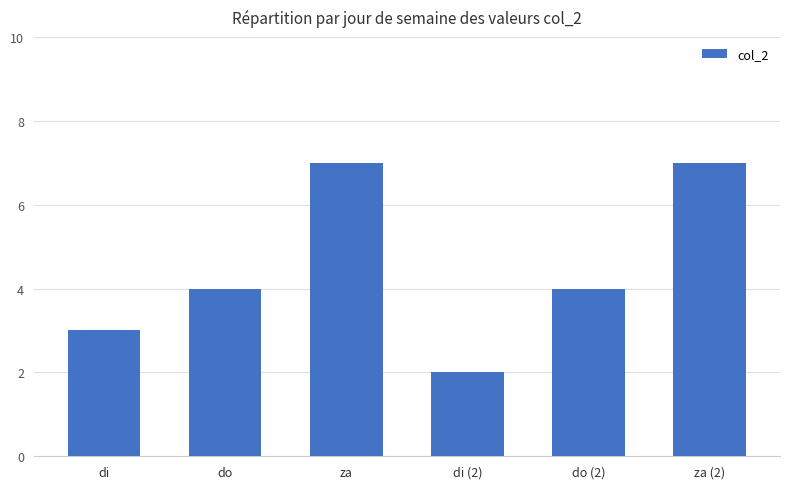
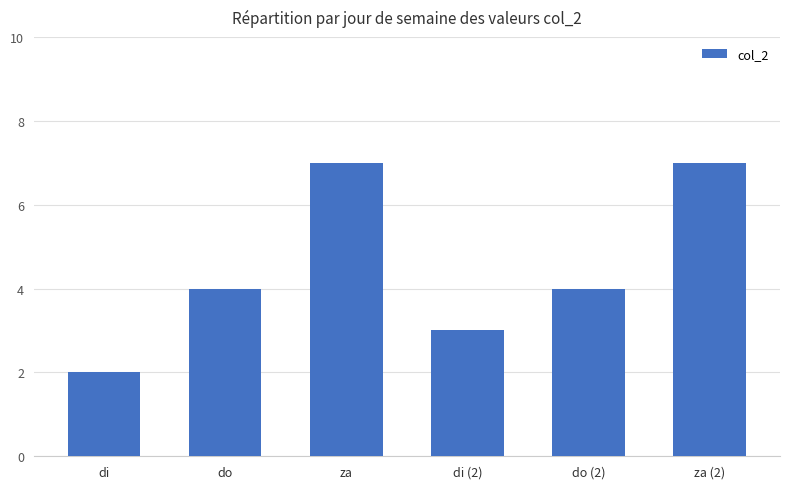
  {
-   "di": 3,
+   "di": 2,
    "do": 4,
    "za": 7,
-   "di (2)": 2,
+   "di (2)": 3,
    "do (2)": 4,
    "za (2)": 7
  }
